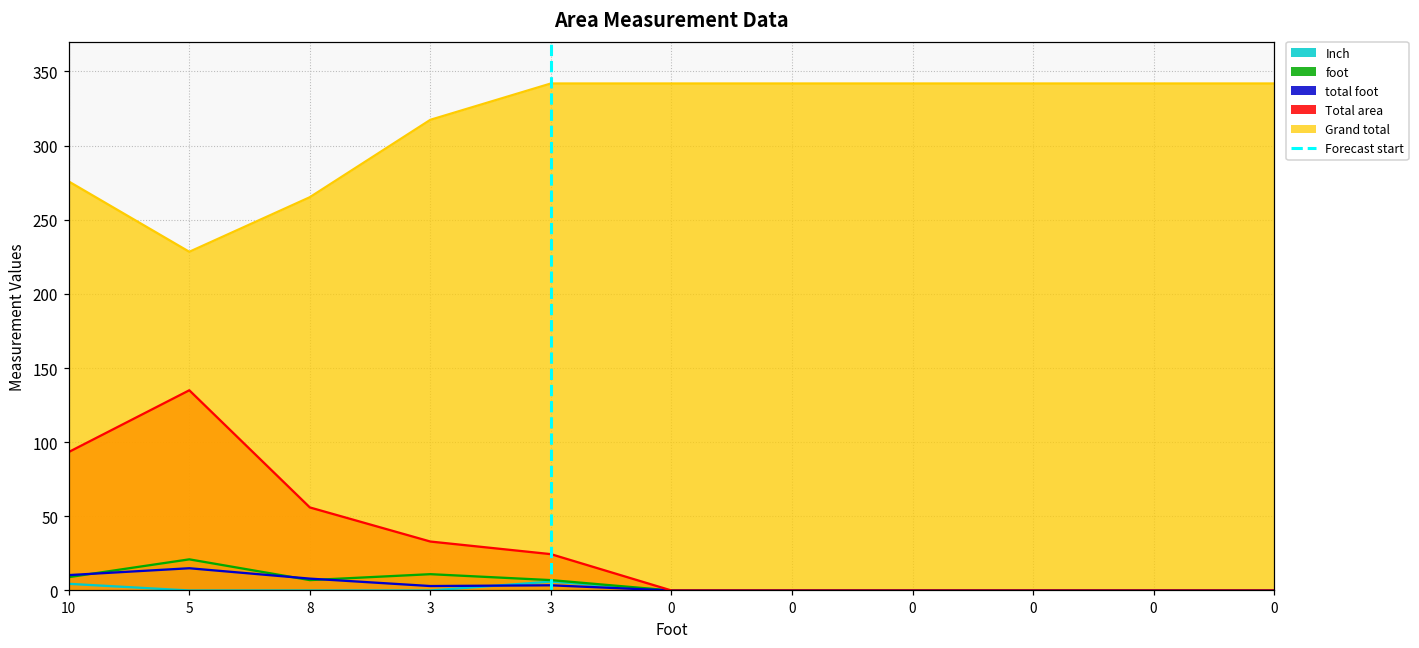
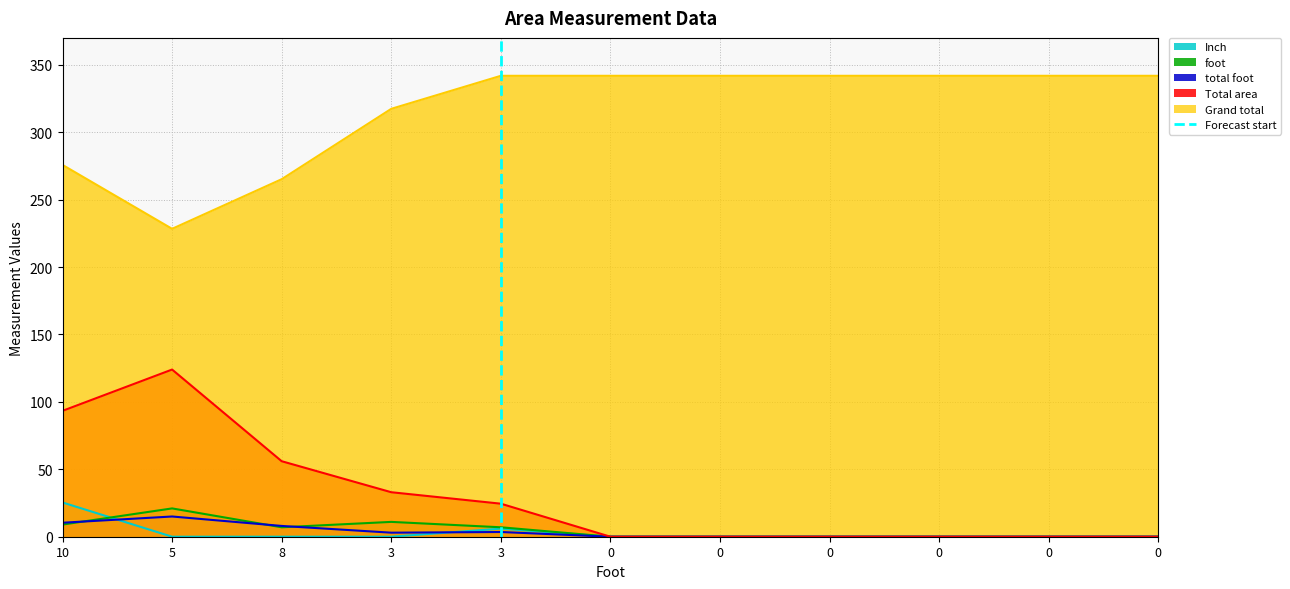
  {
    "Inch": {
-     "10": 5,
+     "10": 25,
      "5": 0,
      "8": 0
    },
    "foot": {
      "5": 21
    },
    "total foot": {
      "5": 15
    },
    "Total area": {
      "10": 93,
-     "5": 135,
+     "5": 124,
      "8": 56
    },
    "Grand total": {
      "10": 276,
      "5": 228,
      "8": 265
    }
  }
